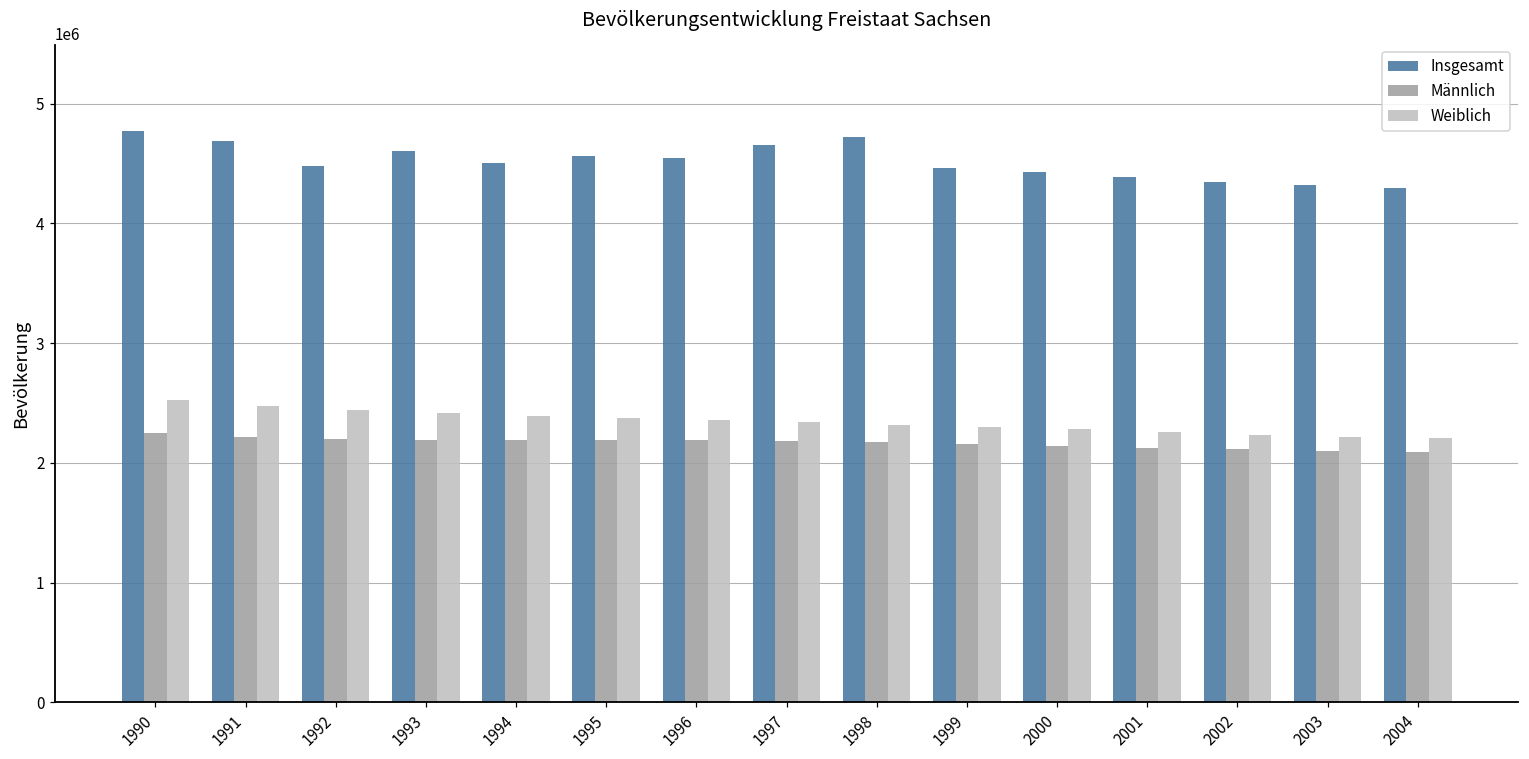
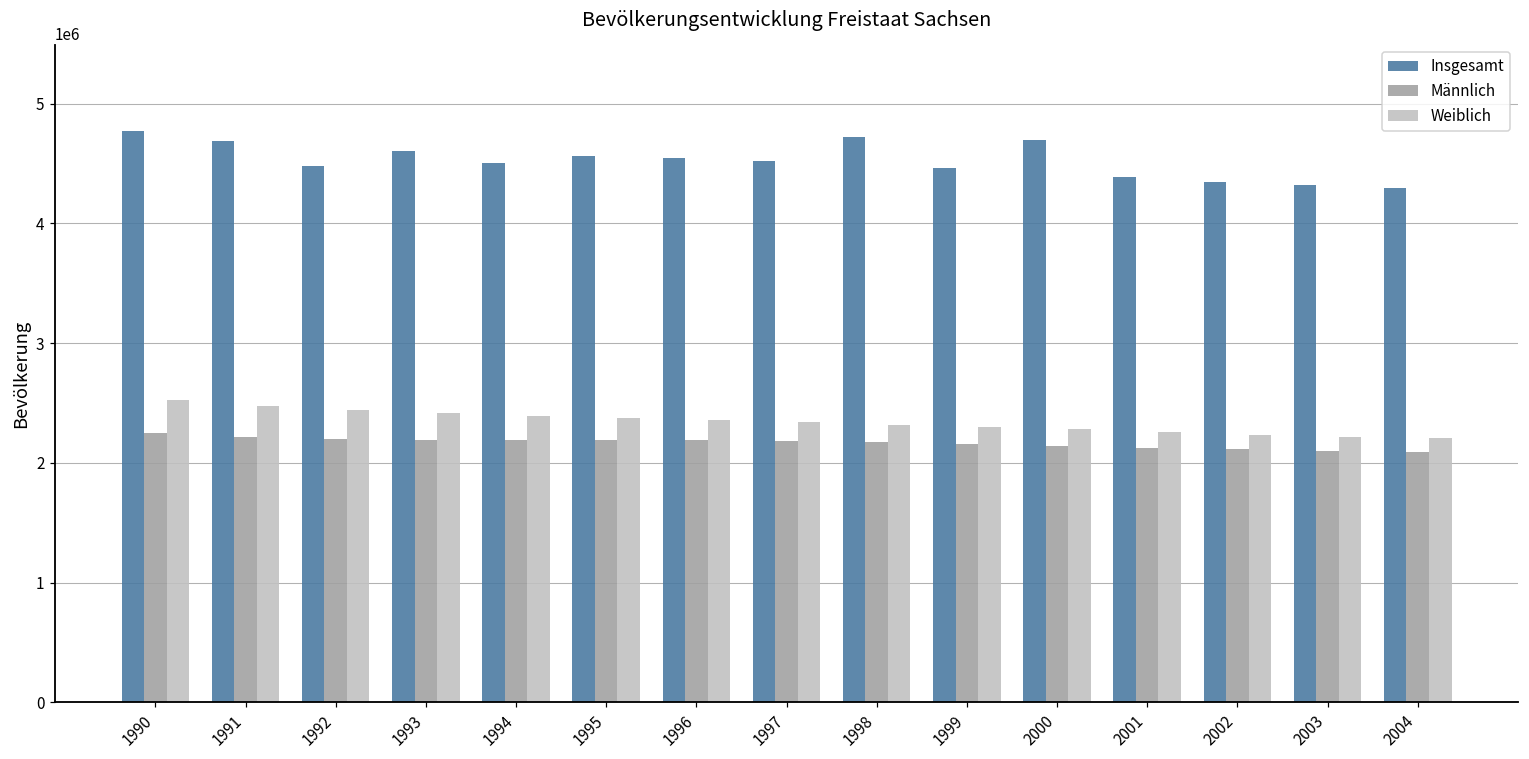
  {
    "Insgesamt": {
      "1990": 4780000,
      "1991": 4690000,
      "1992": 4480000,
      "1993": 4610000,
      "1994": 4510000,
      "1995": 4570000,
      "1996": 4550000,
-     "1997": 4650000,
+     "1997": 4520000,
      "1998": 4720000,
      "1999": 4460000,
-     "2000": 4430000,
+     "2000": 4690000,
      "2001": 4380000,
      "2002": 4350000,
      "2003": 4320000,
      "2004": 4300000
    }
  }
